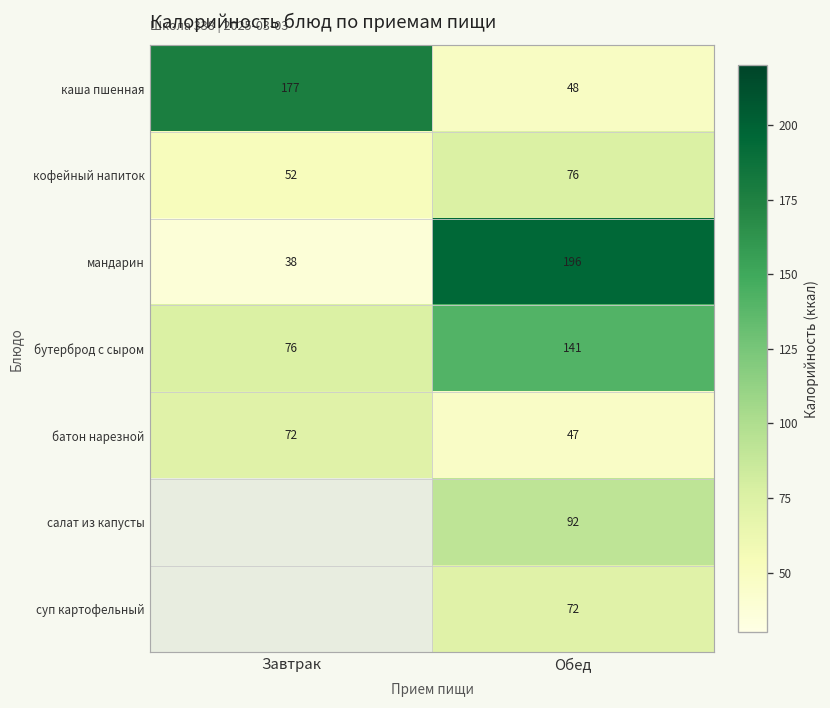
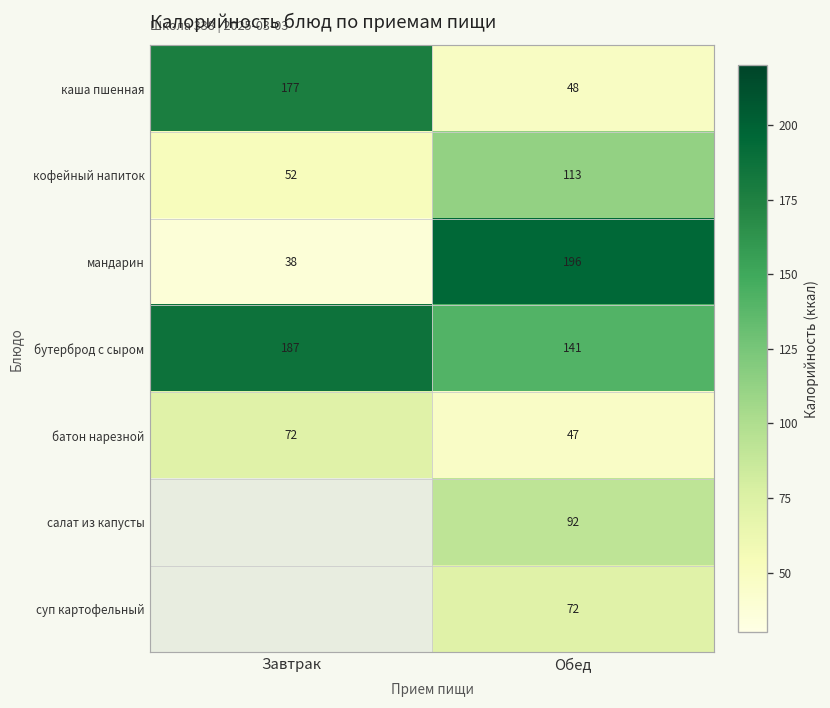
  {
    "каша пшенная": {
      "Завтрак": 177,
      "Обед": 48
    },
    "кофейный напиток": {
      "Завтрак": 52,
-     "Обед": 76
+     "Обед": 113
    },
    "мандарин": {
      "Завтрак": 38,
      "Обед": 196
    },
    "бутерброд с сыром": {
-     "Завтрак": 76,
+     "Завтрак": 187,
      "Обед": 141
    },
    "батон нарезной": {
      "Завтрак": 72,
      "Обед": 47
    },
    "салат из капусты": {
      "Обед": 92
    },
    "суп картофельный": {
      "Обед": 72
    }
  }
